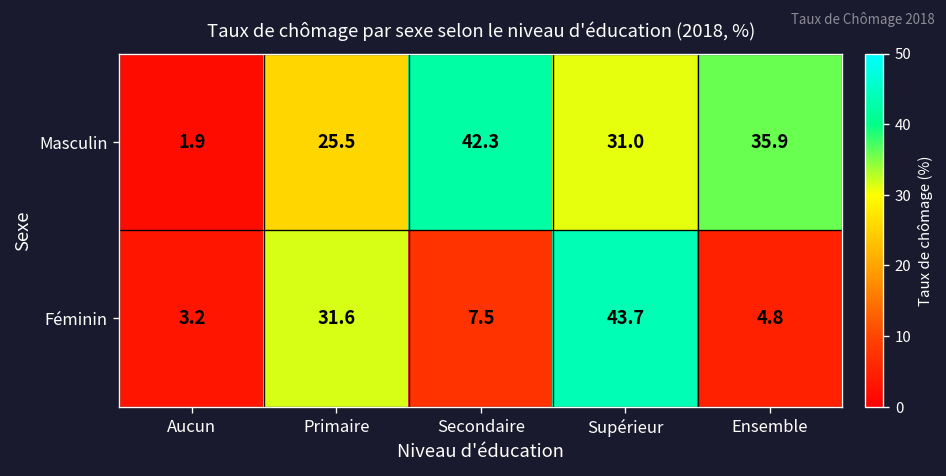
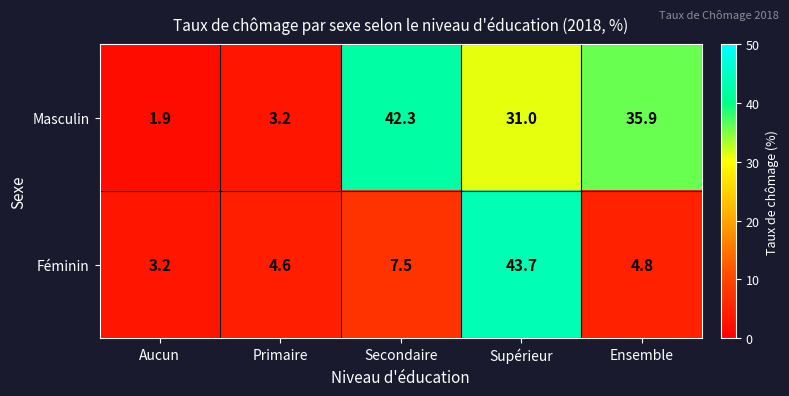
  {
    "Masculin": {
      "Aucun": 1.9,
-     "Primaire": 25.5,
+     "Primaire": 3.2,
      "Secondaire": 42.3,
      "Supérieur": 31.0,
      "Ensemble": 35.9
    },
    "Féminin": {
      "Aucun": 3.2,
-     "Primaire": 31.6,
+     "Primaire": 4.6,
      "Secondaire": 7.5,
      "Supérieur": 43.7,
      "Ensemble": 4.8
    }
  }
